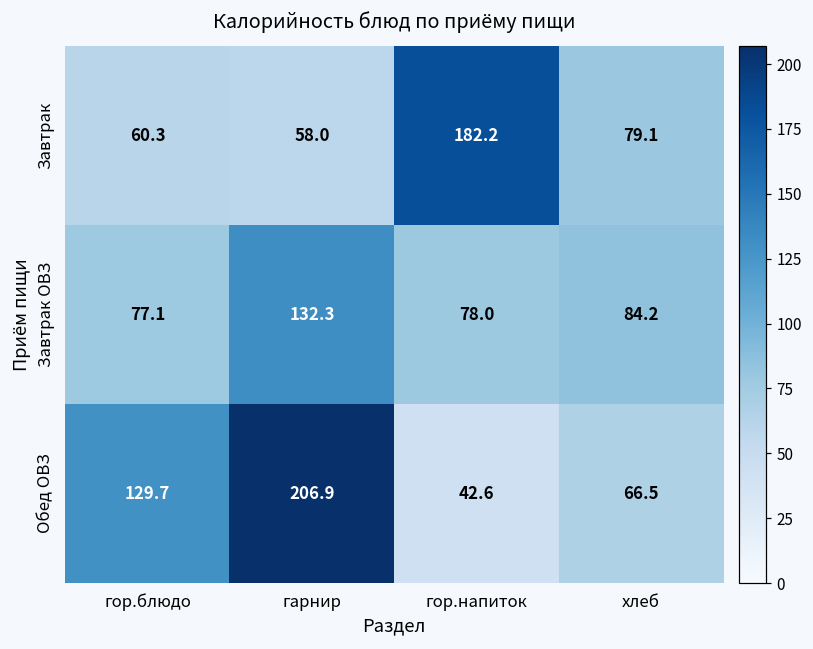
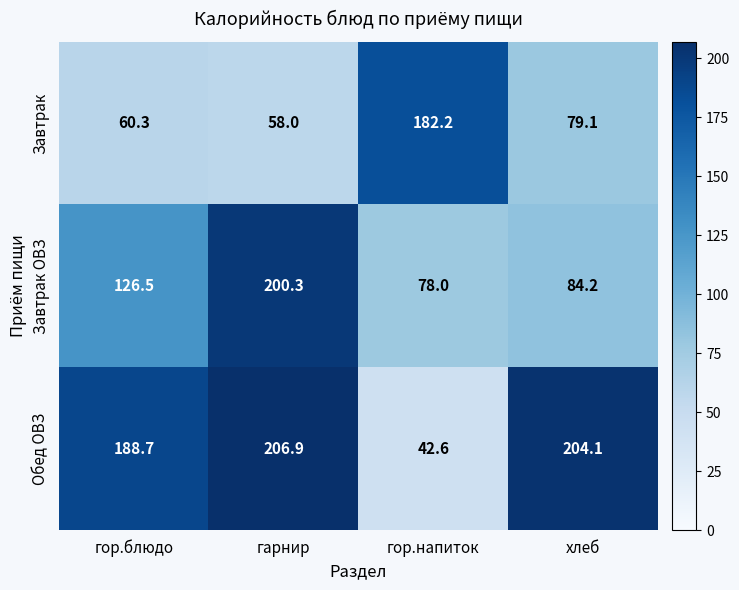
  {
    "Завтрак": {
      "гор.блюдо": 60.3,
      "гарнир": 58.0,
      "гор.напиток": 182.2,
      "хлеб": 79.1
    },
    "Завтрак ОВЗ": {
-     "гор.блюдо": 77.1,
-     "гарнир": 132.3,
+     "гор.блюдо": 126.5,
+     "гарнир": 200.3,
      "гор.напиток": 78.0,
      "хлеб": 84.2
    },
    "Обед ОВЗ": {
-     "гор.блюдо": 129.7,
+     "гор.блюдо": 188.7,
      "гарнир": 206.9,
      "гор.напиток": 42.6,
-     "хлеб": 66.5
+     "хлеб": 204.1
    }
  }
